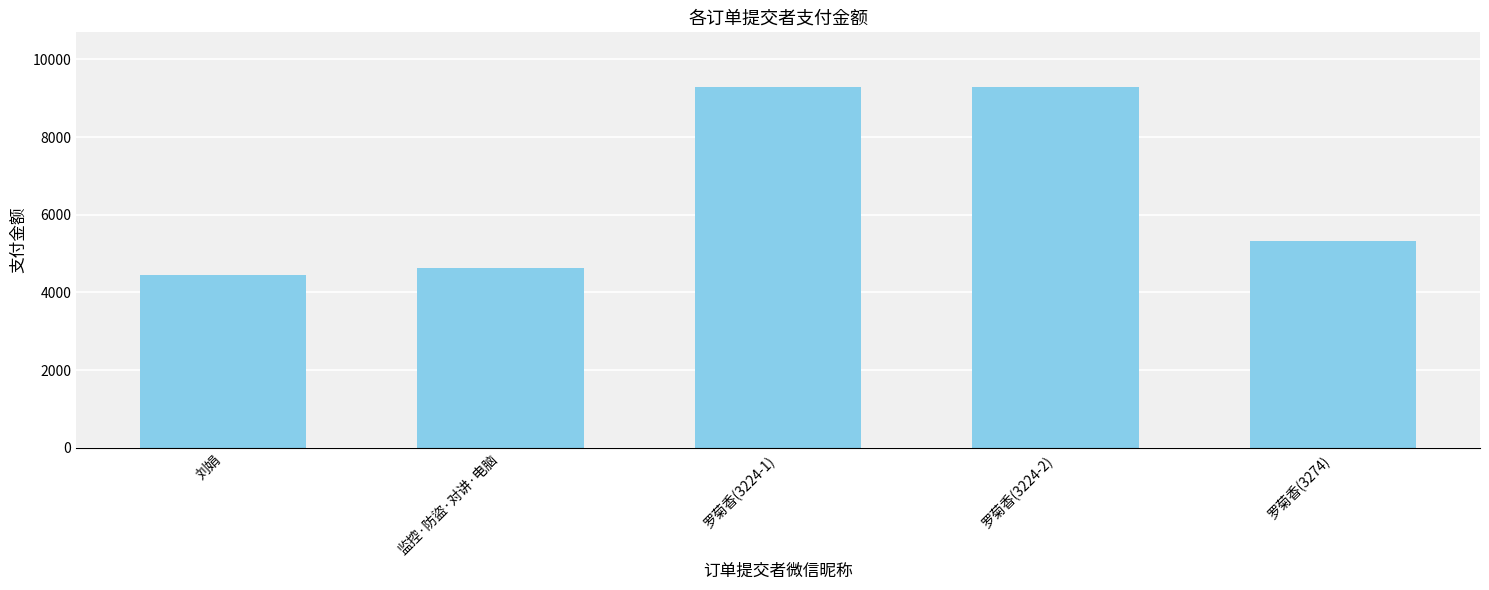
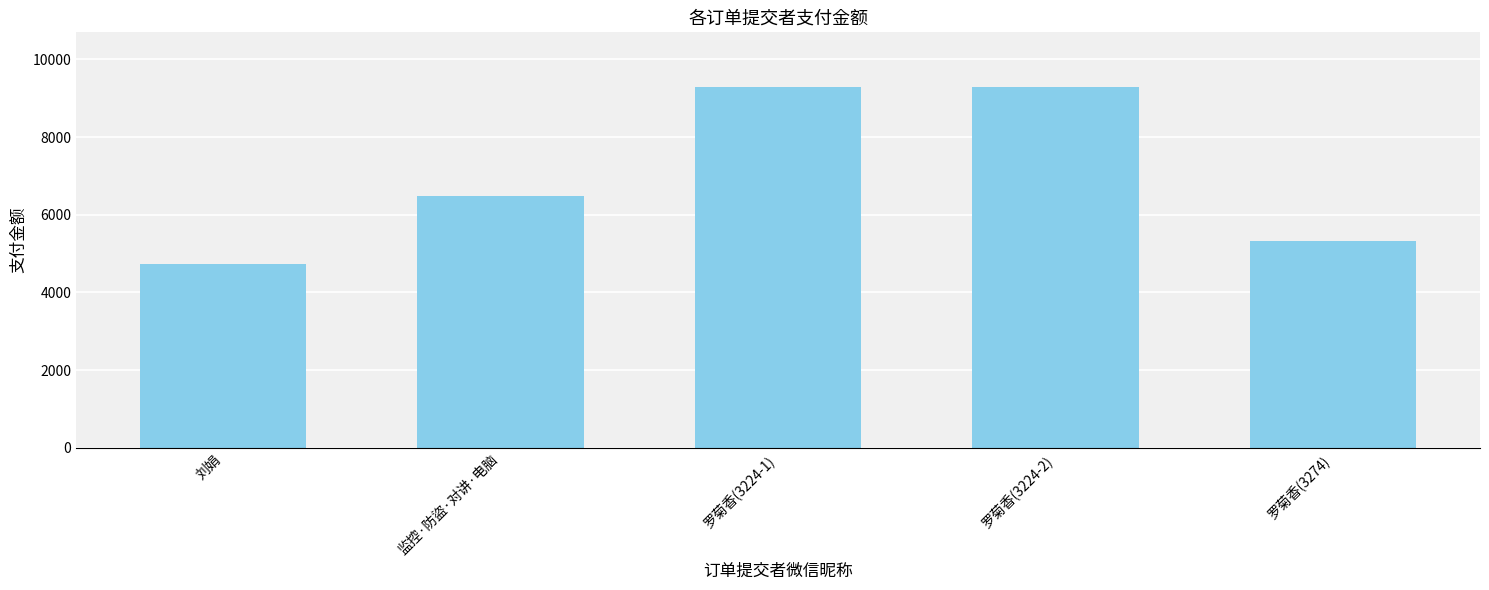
  {
-   "刘娟": 4500,
-   "监控·防盜·对讲·电脑": 4600,
+   "刘娟": 4700,
+   "监控·防盜·对讲·电脑": 6500,
    "罗菊香(3224-1)": 9300,
    "罗菊香(3224-2)": 9300,
    "罗菊香(3274)": 5300
  }
